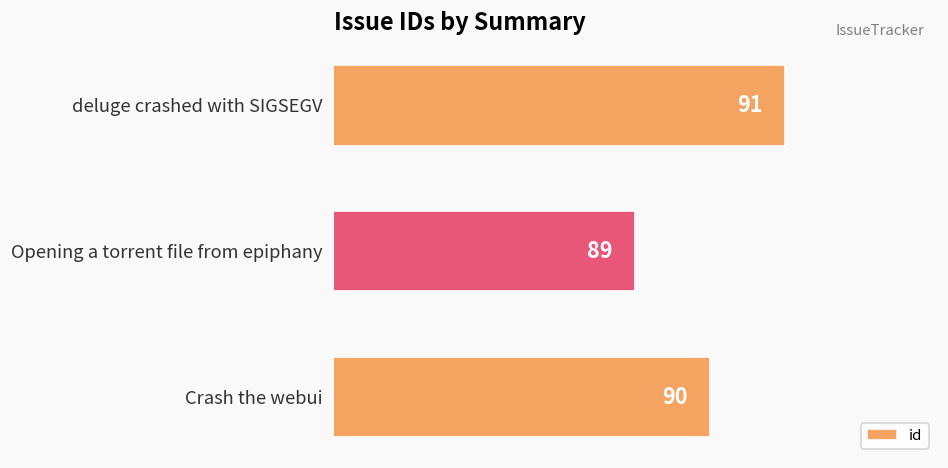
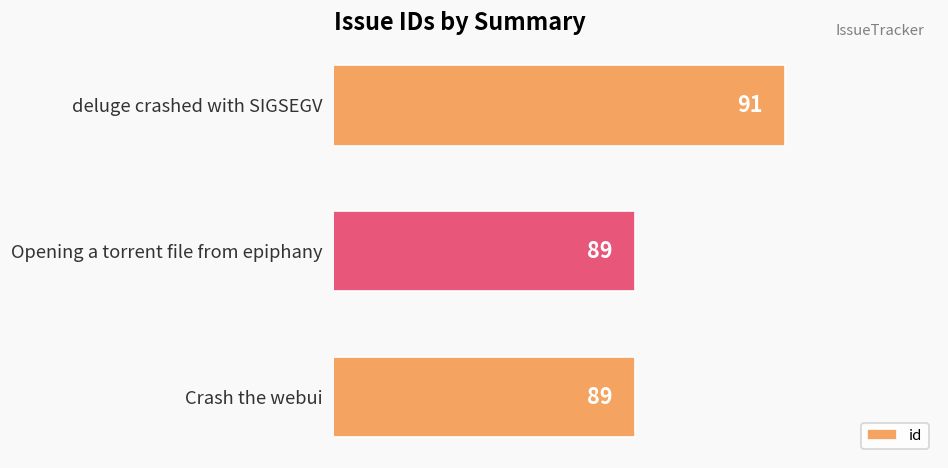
  {
    "deluge crashed with SIGSEGV": 91,
    "Opening a torrent file from epiphany": 89,
-   "Crash the webui": 90
+   "Crash the webui": 89
  }
